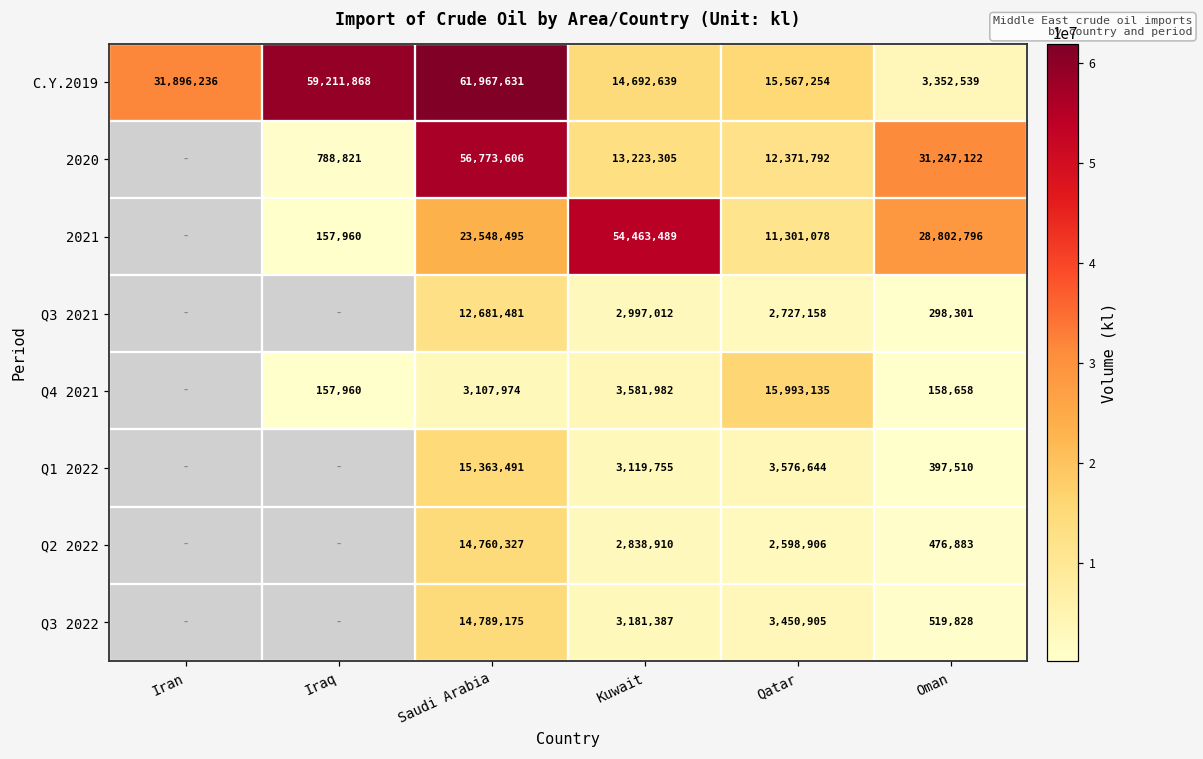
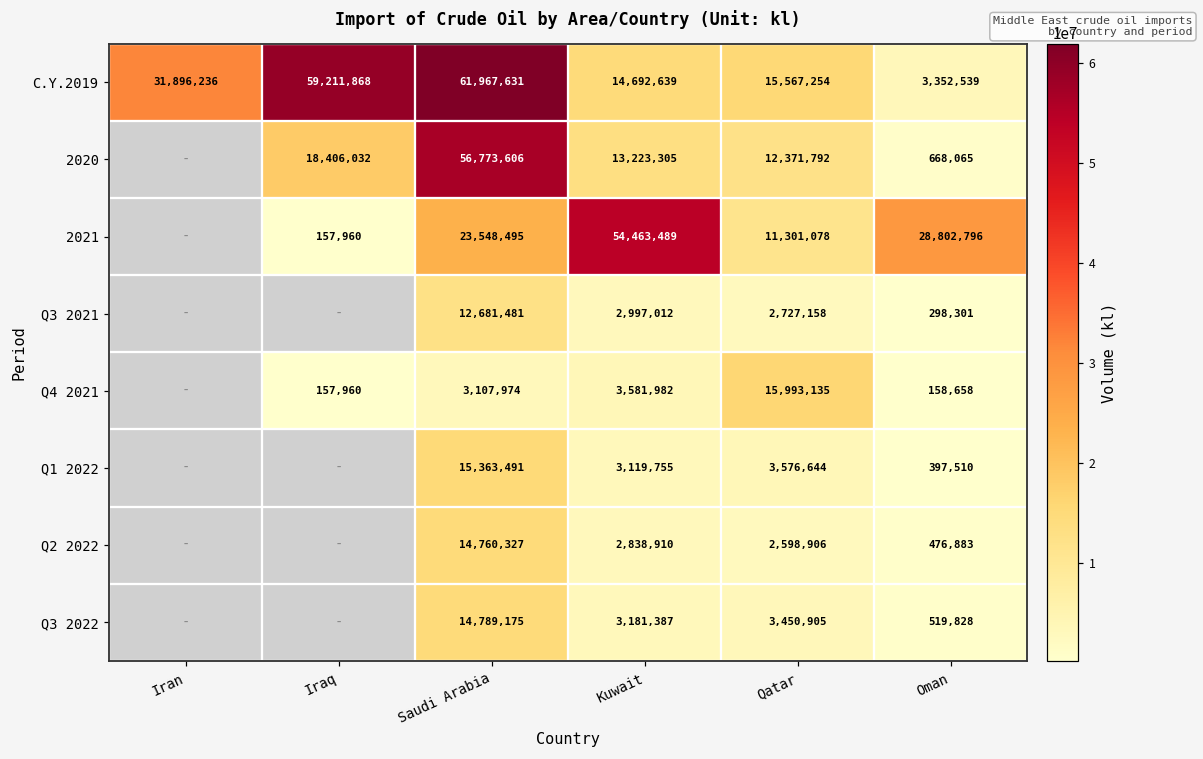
  {
    "C.Y.2019": {
      "Iran": "31,896,236",
      "Iraq": "59,211,868",
      "Saudi Arabia": "61,967,631",
      "Kuwait": "14,692,639",
      "Qatar": "15,567,254",
      "Oman": "3,352,539"
    },
    "2020": {
-     "Iraq": "788,821",
+     "Iraq": "18,406,032",
      "Saudi Arabia": "56,773,606",
      "Kuwait": "13,223,305",
      "Qatar": "12,371,792",
-     "Oman": "31,247,122"
+     "Oman": "668,065"
    },
    "2021": {
      "Iraq": "157,960",
      "Saudi Arabia": "23,548,495",
      "Kuwait": "54,463,489",
      "Qatar": "11,301,078",
      "Oman": "28,802,796"
    },
    "Q3 2021": {
      "Saudi Arabia": "12,681,481",
      "Kuwait": "2,997,012",
      "Qatar": "2,727,158",
      "Oman": "298,301"
    },
    "Q4 2021": {
      "Iraq": "157,960",
      "Saudi Arabia": "3,107,974",
      "Kuwait": "3,581,982",
      "Qatar": "15,993,135",
      "Oman": "158,658"
    },
    "Q1 2022": {
      "Saudi Arabia": "15,363,491",
      "Kuwait": "3,119,755",
      "Qatar": "3,576,644",
      "Oman": "397,510"
    },
    "Q2 2022": {
      "Saudi Arabia": "14,760,327",
      "Kuwait": "2,838,910",
      "Qatar": "2,598,906",
      "Oman": "476,883"
    },
    "Q3 2022": {
      "Saudi Arabia": "14,789,175",
      "Kuwait": "3,181,387",
      "Qatar": "3,450,905",
      "Oman": "519,828"
    }
  }
